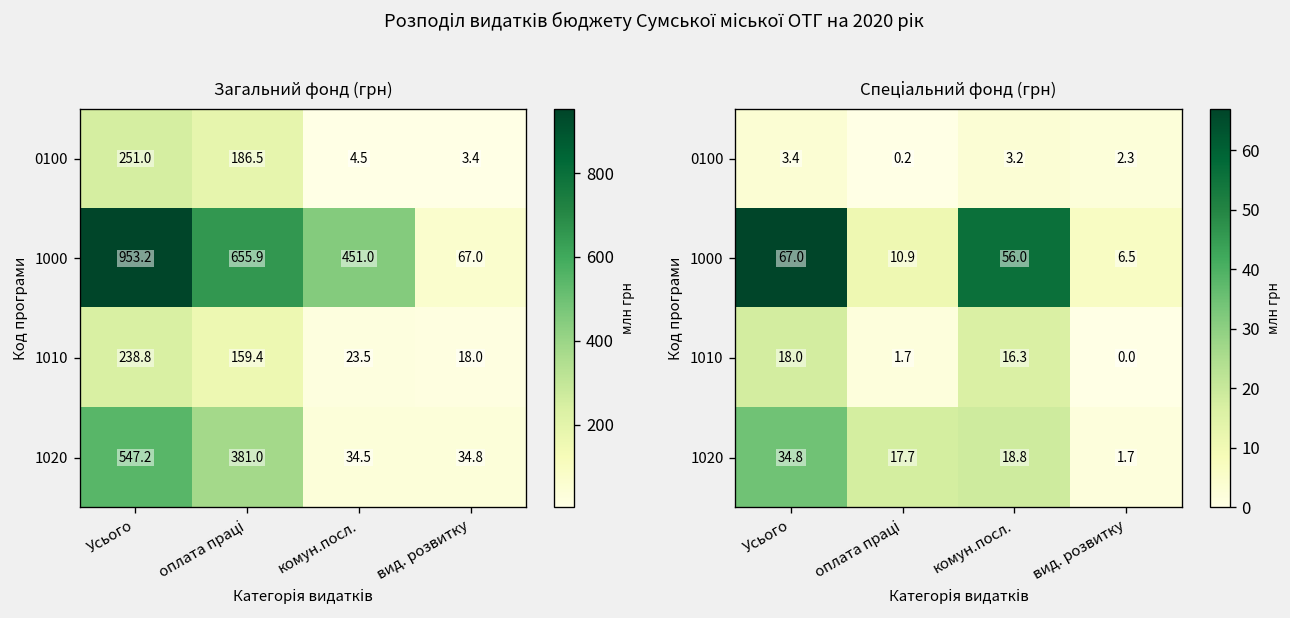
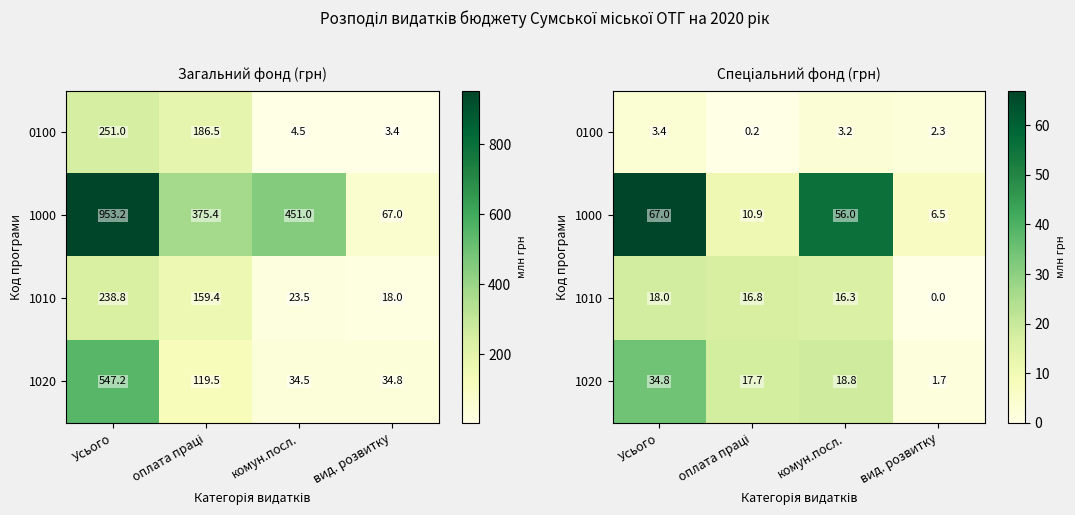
  {
    "Загальний фонд (грн)": {
      "1000": {
-       "оплата праці": 655.9
+       "оплата праці": 375.4
      },
      "1020": {
-       "оплата праці": 381.0
+       "оплата праці": 119.5
      }
    },
    "Спеціальний фонд (грн)": {
      "1010": {
-       "оплата праці": 1.7
+       "оплата праці": 16.8
      }
    }
  }
